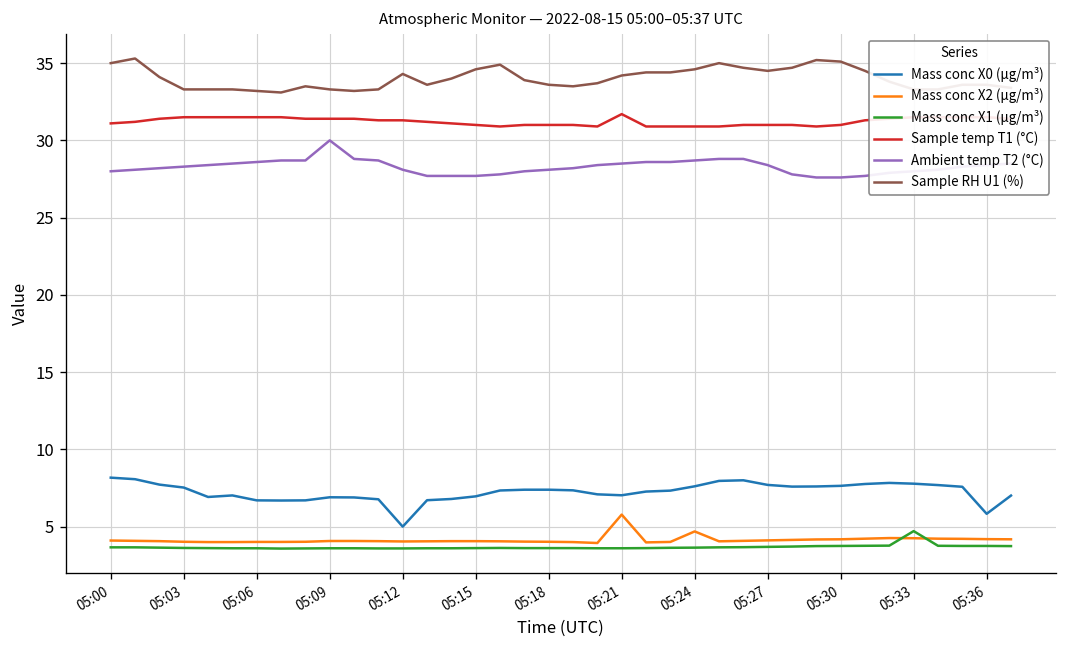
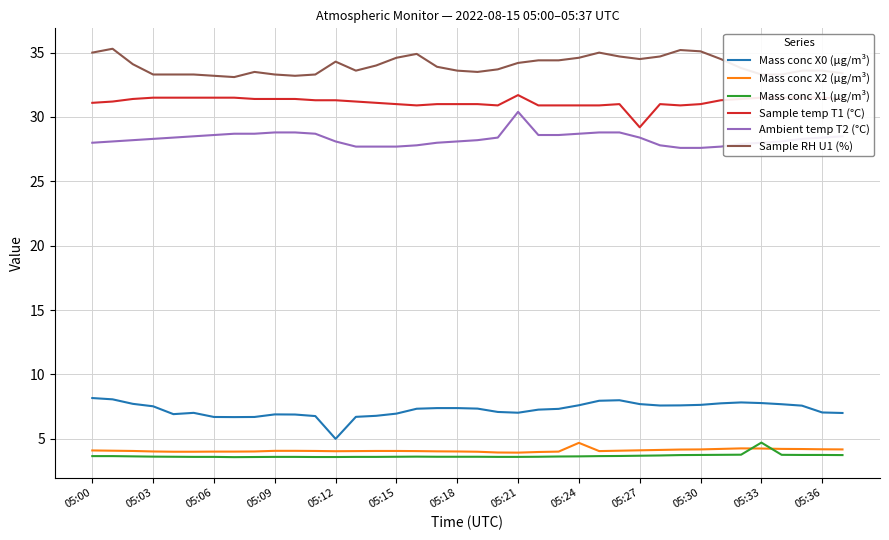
  {
    "Mass conc X0 (μg/m³)": {
      "05:00": 8.2,
      "05:03": 7.5,
      "05:06": 6.7,
      "05:09": 6.9,
      "05:12": 5.0,
      "05:15": 7.0,
      "05:18": 7.4,
      "05:21": 7.0,
      "05:24": 7.6,
      "05:27": 7.7,
      "05:30": 7.6,
      "05:33": 7.8,
-     "05:36": 5.8
+     "05:36": 7.1
    },
    "Mass conc X2 (μg/m³)": {
      "05:00": 4.1,
      "05:03": 4.0,
      "05:06": 4.0,
      "05:09": 4.1,
      "05:12": 4.0,
      "05:15": 4.1,
      "05:18": 4.0,
-     "05:21": 5.8,
+     "05:21": 3.9,
      "05:24": 4.7,
      "05:27": 4.1,
      "05:30": 4.2,
      "05:33": 4.3,
      "05:36": 4.2
    },
    "Mass conc X1 (μg/m³)": {
      "05:00": 3.7,
      "05:03": 3.6,
      "05:06": 3.6,
      "05:09": 3.6,
      "05:12": 3.6,
      "05:15": 3.6,
      "05:18": 3.6,
      "05:21": 3.6,
      "05:24": 3.6,
      "05:27": 3.7,
      "05:30": 3.8,
      "05:33": 4.7,
      "05:36": 3.8
    },
    "Sample temp T1 (°C)": {
      "05:00": 31.1,
      "05:03": 31.5,
      "05:06": 31.5,
      "05:09": 31.4,
      "05:12": 31.3,
      "05:15": 31.0,
      "05:18": 31.0,
      "05:21": 31.7,
      "05:24": 30.9,
-     "05:27": 31.0,
+     "05:27": 29.2,
      "05:30": 31.0
    },
    "Ambient temp T2 (°C)": {
      "05:00": 28.0,
      "05:03": 28.3,
      "05:06": 28.6,
-     "05:09": 30.0,
+     "05:09": 28.8,
      "05:12": 28.1,
      "05:15": 27.7,
      "05:18": 28.1,
-     "05:21": 28.5,
+     "05:21": 30.4,
      "05:24": 28.7,
      "05:27": 28.4,
      "05:30": 27.6
    },
    "Sample RH U1 (%)": {
      "05:00": 35.0,
      "05:03": 33.3,
      "05:06": 33.2,
      "05:09": 33.3,
      "05:12": 34.3,
      "05:15": 34.6,
      "05:18": 33.6,
      "05:21": 34.2,
      "05:24": 34.6,
      "05:27": 34.5,
      "05:30": 35.1
    }
  }
